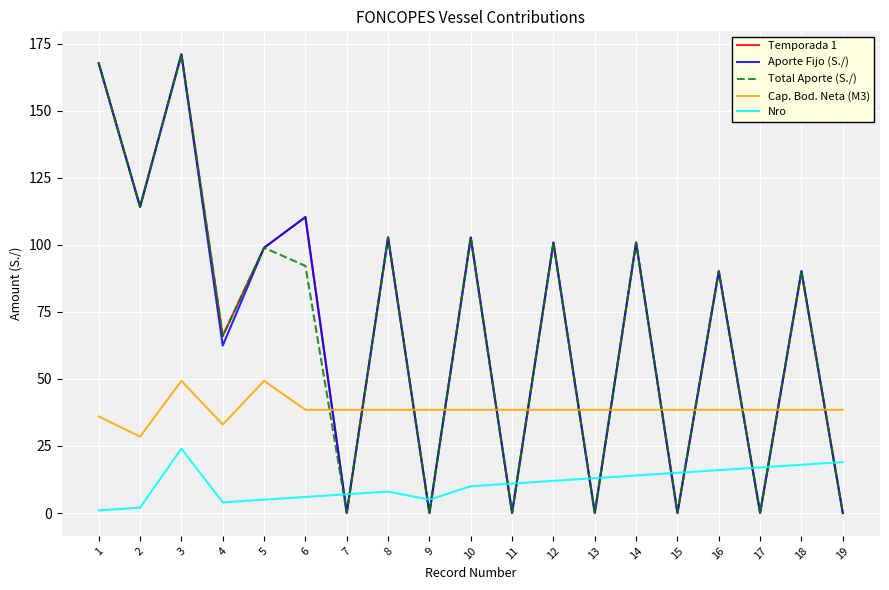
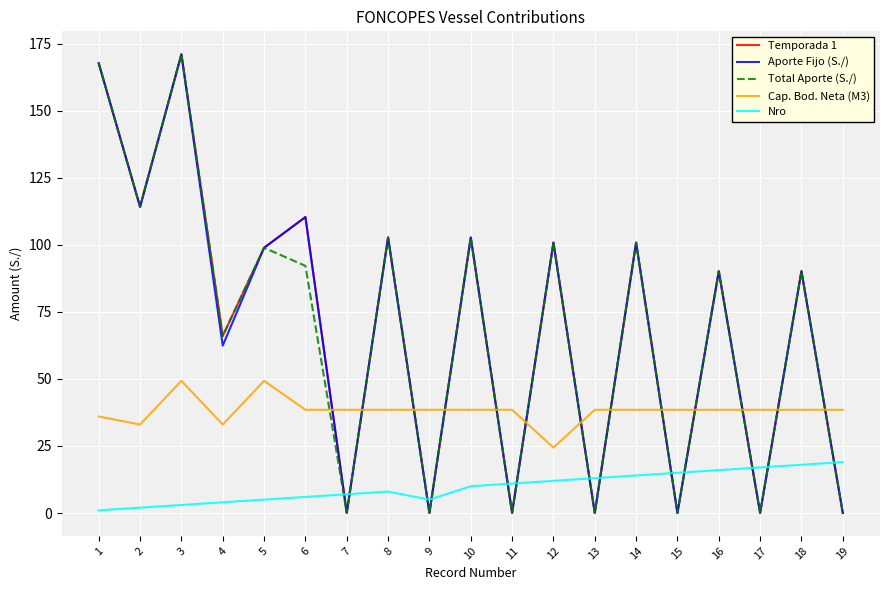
  {
    "Aporte Fijo (S./)": {
      "4": 62
    },
    "Total Aporte (S./)": {
      "6": 92
    },
    "Cap. Bod. Neta (M3)": {
      "1": 36,
-     "2": 29,
+     "2": 33,
      "3": 49,
      "4": 33,
      "5": 49,
      "6": 39,
      "7": 39,
      "8": 39,
      "9": 39,
      "10": 39,
      "11": 39,
-     "12": 39,
+     "12": 24,
      "13": 39,
      "14": 39,
      "15": 39,
      "16": 39,
      "17": 39,
      "18": 39,
      "19": 39
    },
    "Nro": {
      "1": 1,
      "2": 2,
-     "3": 24,
+     "3": 3,
      "4": 4,
      "5": 5,
      "6": 6,
      "7": 7,
      "8": 8,
      "9": 5,
      "10": 10,
      "11": 11,
      "12": 12,
      "13": 13,
      "14": 14,
      "15": 15,
      "16": 16,
      "17": 17,
      "18": 18,
      "19": 19
    }
  }
